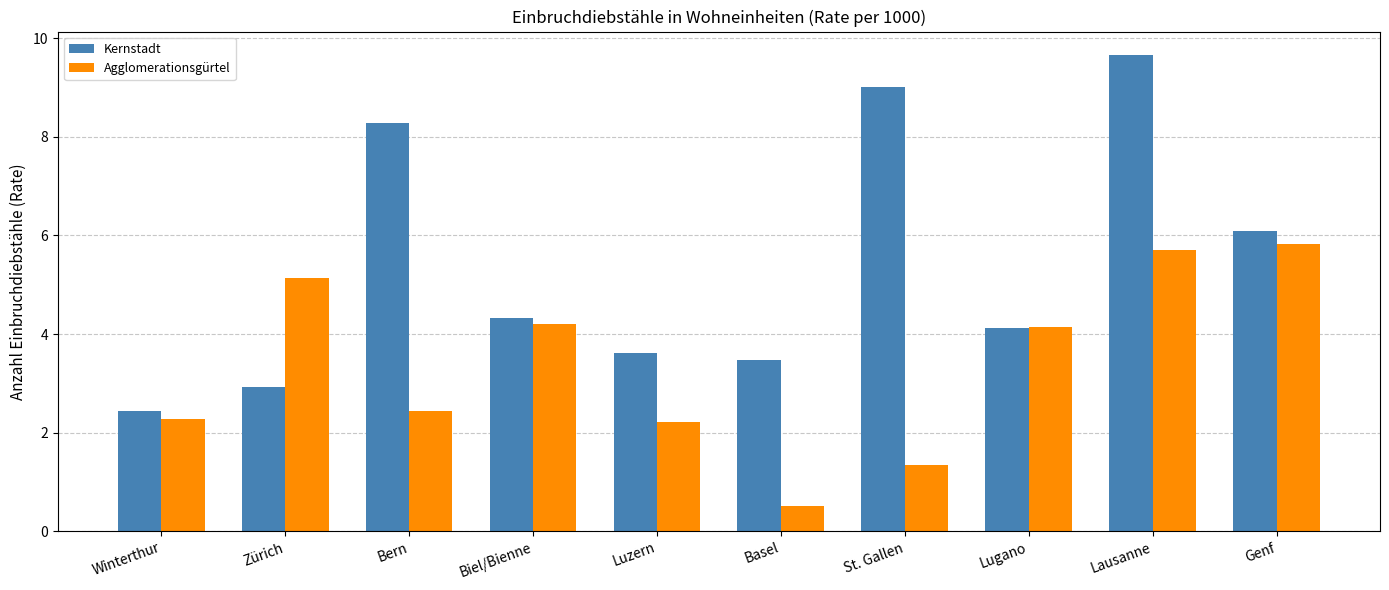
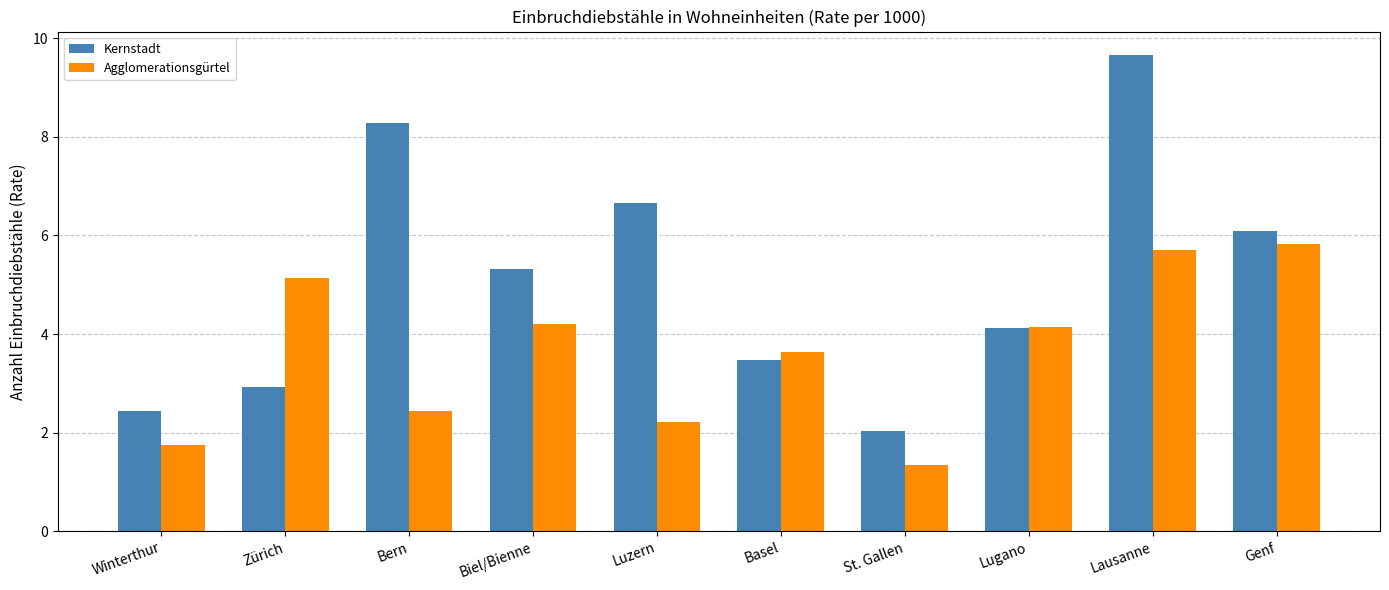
  {
    "Kernstadt": {
      "Winterthur": 2.5,
      "Zürich": 2.9,
      "Bern": 8.3,
-     "Biel/Bienne": 4.3,
-     "Luzern": 3.6,
+     "Biel/Bienne": 5.3,
+     "Luzern": 6.7,
      "Basel": 3.5,
-     "St. Gallen": 9.0,
+     "St. Gallen": 2.0,
      "Lugano": 4.1,
      "Lausanne": 9.7,
      "Genf": 6.1
    },
    "Agglomerationsgürtel": {
-     "Winterthur": 2.3,
+     "Winterthur": 1.8,
      "Zürich": 5.1,
      "Bern": 2.4,
      "Biel/Bienne": 4.2,
      "Luzern": 2.2,
-     "Basel": 0.5,
+     "Basel": 3.6,
      "St. Gallen": 1.3,
      "Lugano": 4.1,
      "Lausanne": 5.7,
      "Genf": 5.8
    }
  }
